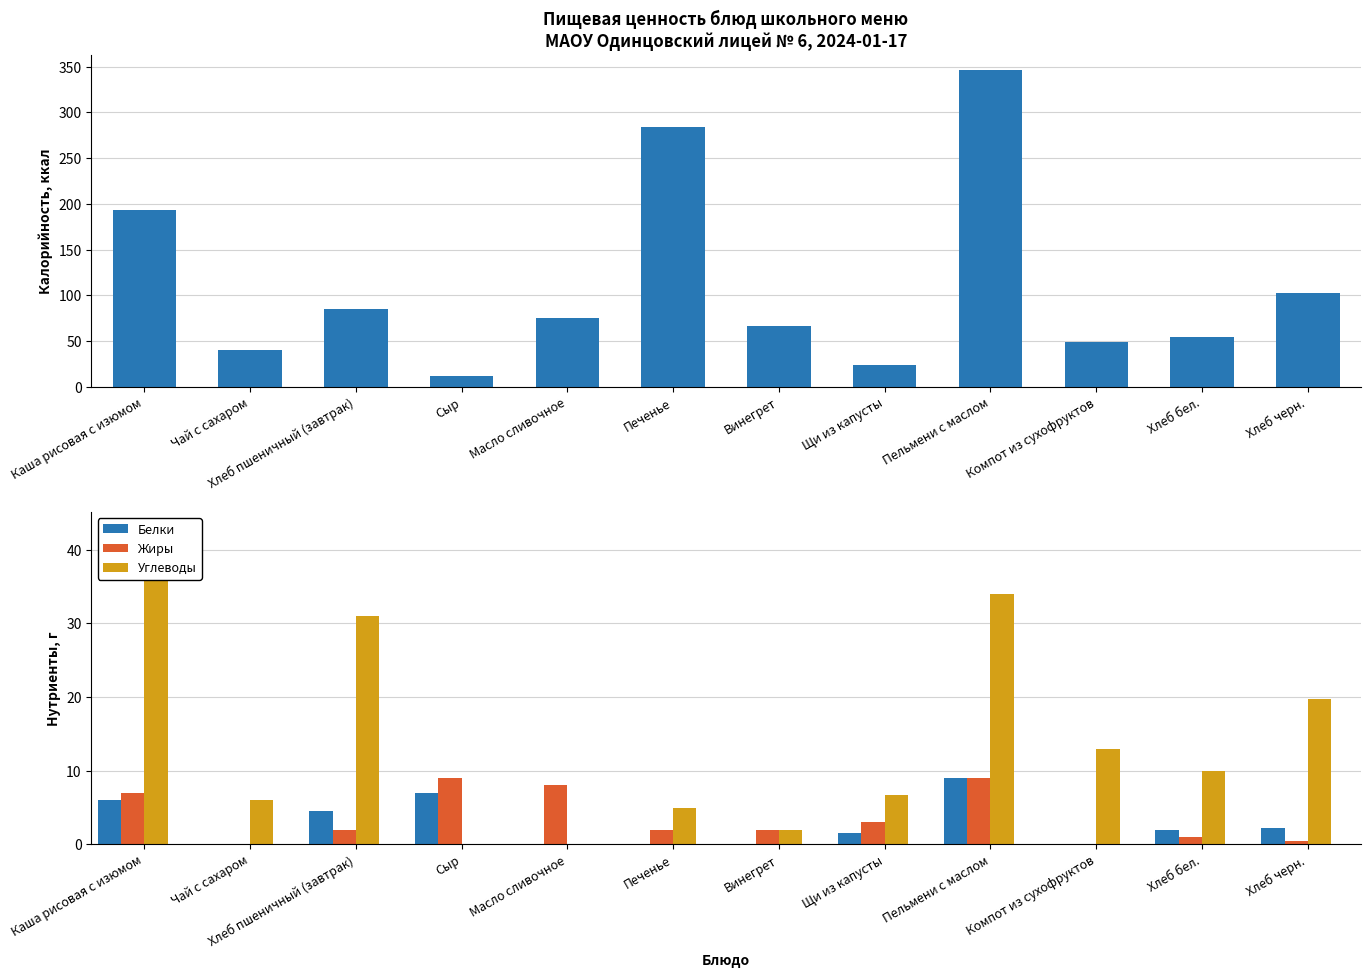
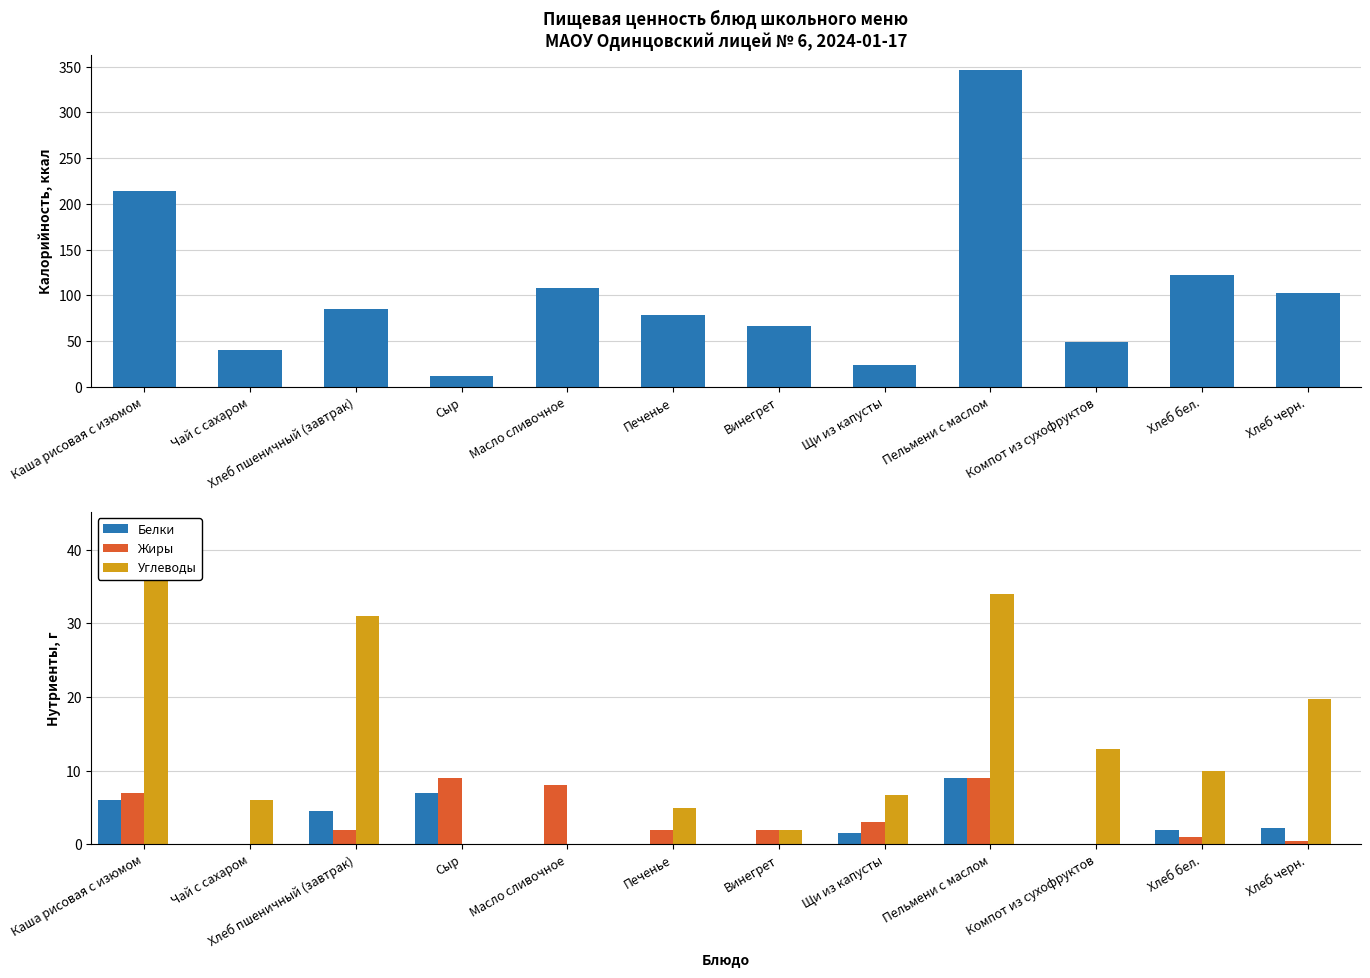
  {
    "Пищевая ценность блюд школьного меню МАОУ Одинцовский лицей № 6, 2024-01-17": {
-     "Каша рисовая с изюмом": 190,
+     "Каша рисовая с изюмом": 210,
      "Чай с сахаром": 40,
      "Хлеб пшеничный (завтрак)": 90,
      "Сыр": 10,
-     "Масло сливочное": 80,
-     "Печенье": 280,
+     "Масло сливочное": 110,
+     "Печенье": 80,
      "Винегрет": 70,
      "Щи из капусты": 20,
      "Пельмени с маслом": 350,
      "Компот из сухофруктов": 50,
-     "Хлеб бел.": 60,
+     "Хлеб бел.": 120,
      "Хлеб черн.": 100
    }
  }
